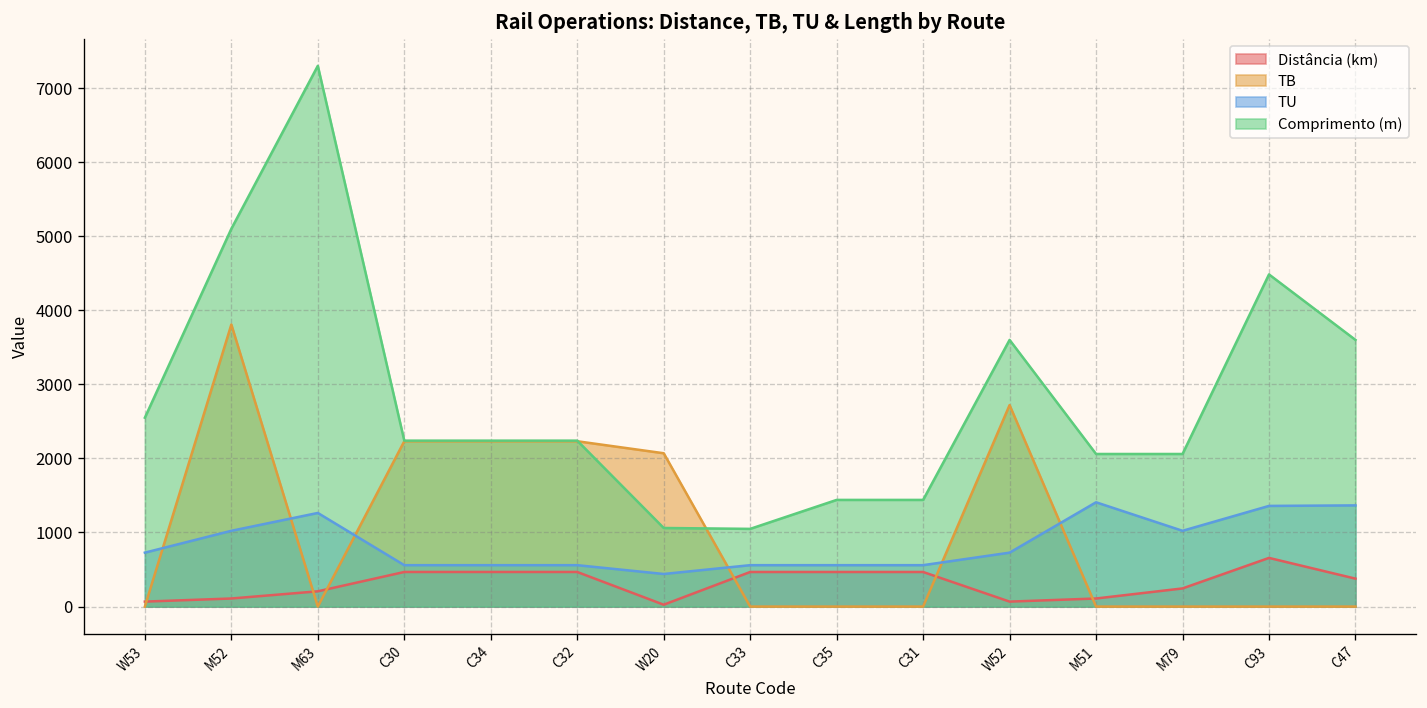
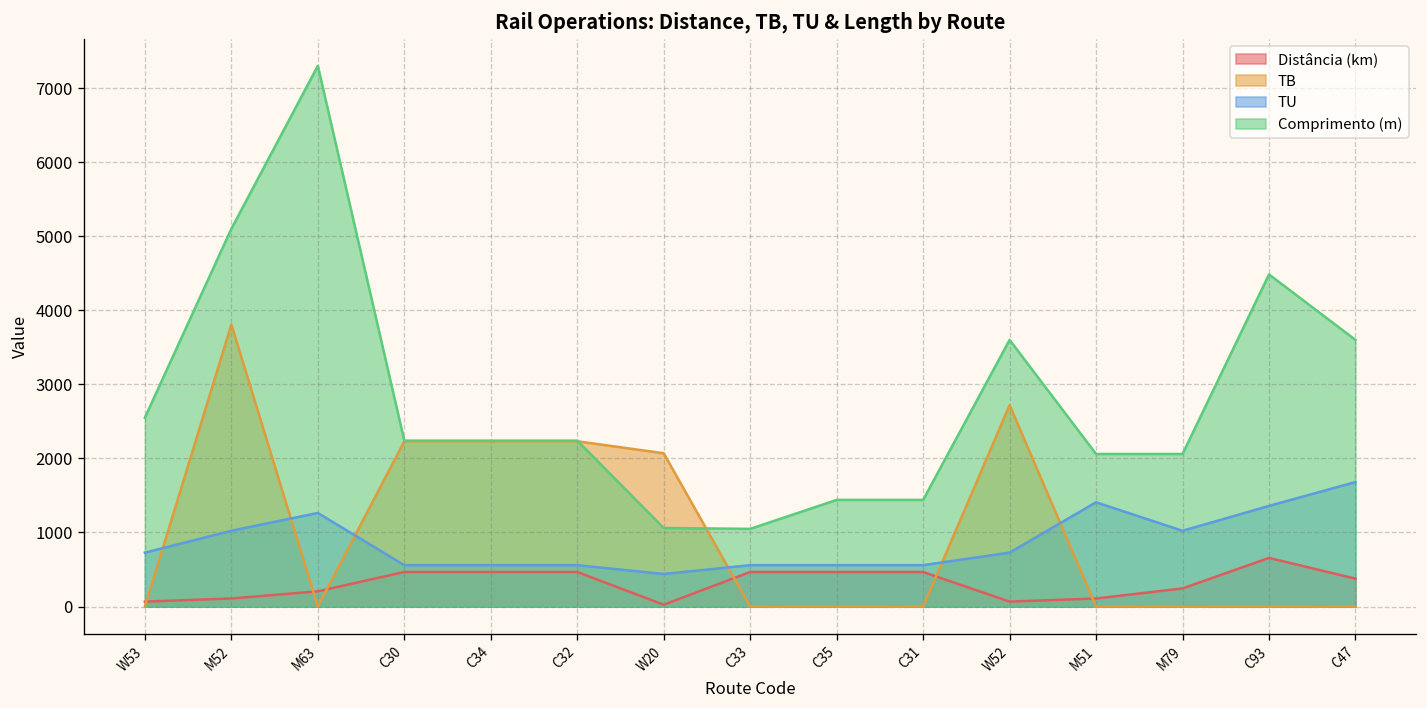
  {
    "TU": {
      "W53": 700,
      "M52": 1000,
      "M63": 1300,
      "C30": 600,
      "C34": 600,
      "C32": 600,
      "W20": 400,
      "C33": 600,
      "C35": 600,
      "C31": 600,
      "W52": 700,
      "M51": 1400,
      "M79": 1000,
      "C93": 1400,
-     "C47": 1400
+     "C47": 1700
    },
    "Comprimento (m)": {
      "W53": 2600,
      "M52": 5100,
      "M63": 7300,
      "W20": 1100,
      "C33": 1000,
      "C35": 1400,
      "C31": 1400,
      "W52": 3600,
      "M51": 2100,
      "M79": 2100,
      "C93": 4500,
      "C47": 3600
    }
  }
